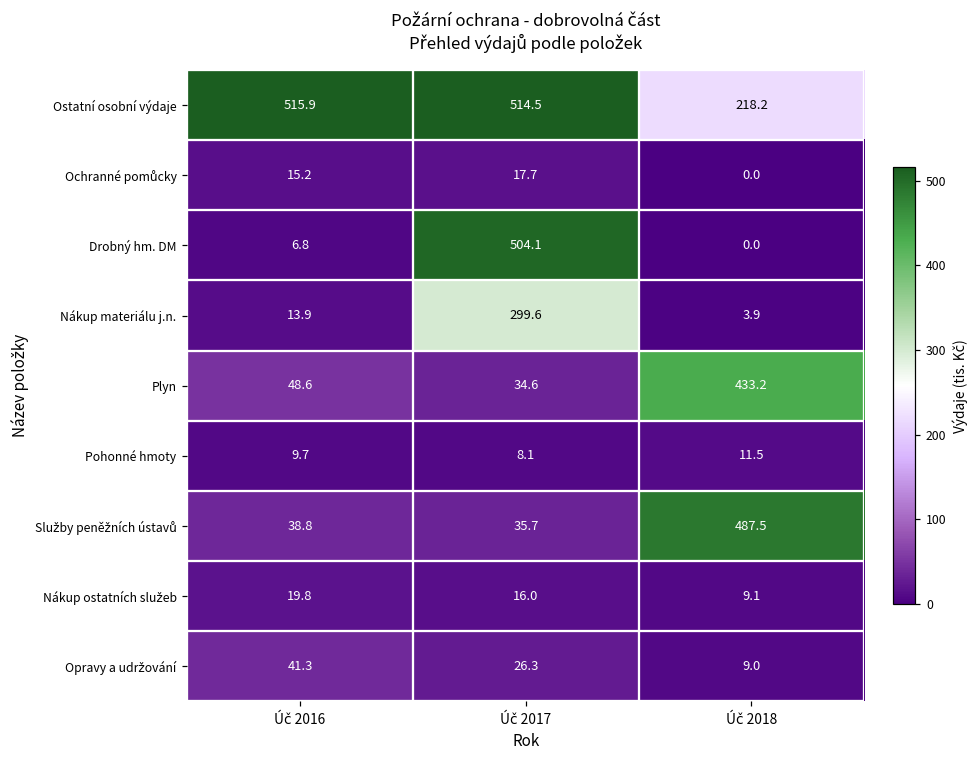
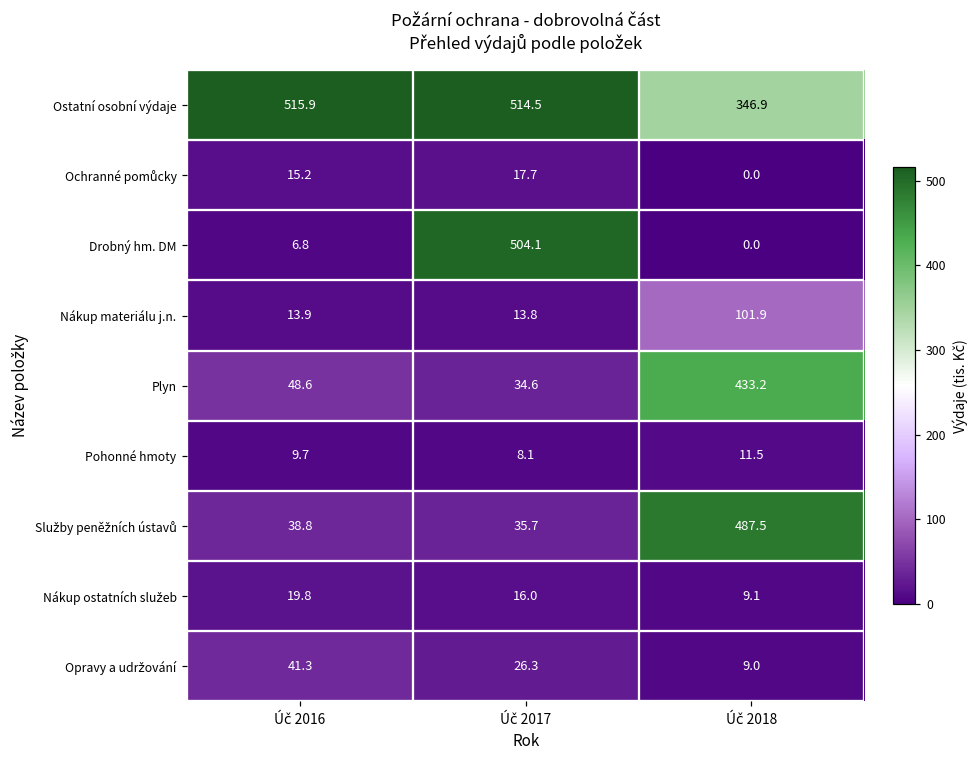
  {
    "Ostatní osobní výdaje": {
      "Úč 2016": 515.9,
      "Úč 2017": 514.5,
-     "Úč 2018": 218.2
+     "Úč 2018": 346.9
    },
    "Ochranné pomůcky": {
      "Úč 2016": 15.2,
      "Úč 2017": 17.7,
      "Úč 2018": 0.0
    },
    "Drobný hm. DM": {
      "Úč 2016": 6.8,
      "Úč 2017": 504.1,
      "Úč 2018": 0.0
    },
    "Nákup materiálu j.n.": {
      "Úč 2016": 13.9,
-     "Úč 2017": 299.6,
-     "Úč 2018": 3.9
+     "Úč 2017": 13.8,
+     "Úč 2018": 101.9
    },
    "Plyn": {
      "Úč 2016": 48.6,
      "Úč 2017": 34.6,
      "Úč 2018": 433.2
    },
    "Pohonné hmoty": {
      "Úč 2016": 9.7,
      "Úč 2017": 8.1,
      "Úč 2018": 11.5
    },
    "Služby peněžních ústavů": {
      "Úč 2016": 38.8,
      "Úč 2017": 35.7,
      "Úč 2018": 487.5
    },
    "Nákup ostatních služeb": {
      "Úč 2016": 19.8,
      "Úč 2017": 16.0,
      "Úč 2018": 9.1
    },
    "Opravy a udržování": {
      "Úč 2016": 41.3,
      "Úč 2017": 26.3,
      "Úč 2018": 9.0
    }
  }
